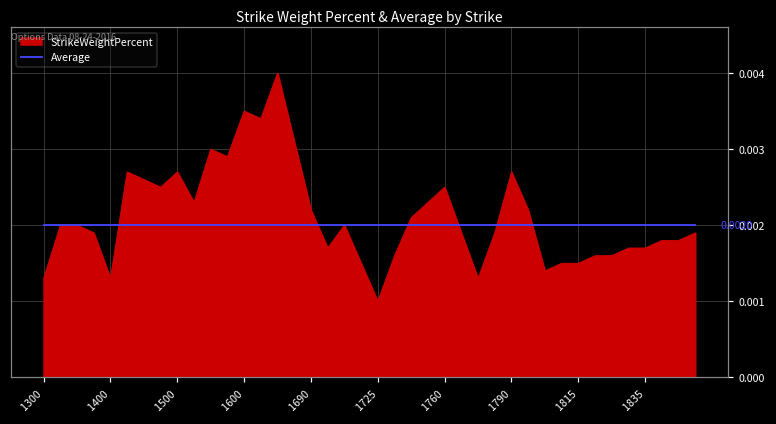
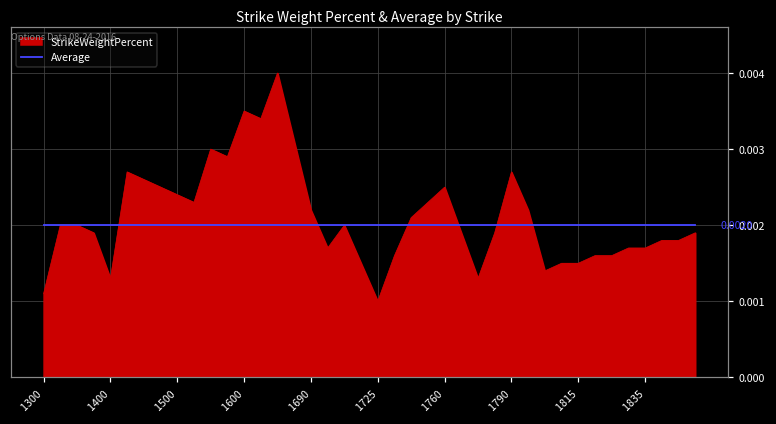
  {
    "StrikeWeightPercent": {
-     "1300": 0.0013,
+     "1300": 0.0011,
      "1400": 0.0013,
-     "1500": 0.0027,
+     "1500": 0.0024,
      "1600": 0.0035,
      "1690": 0.0022,
      "1725": 0.0010,
      "1760": 0.0025,
      "1790": 0.0027,
      "1815": 0.0015,
      "1835": 0.0017
    },
    "Average": {
      "1300": 0.0020,
      "1400": 0.0020,
      "1500": 0.0020,
      "1600": 0.0020,
      "1690": 0.0020,
      "1725": 0.0020,
      "1760": 0.0020,
      "1790": 0.0020,
      "1815": 0.0020,
      "1835": 0.0020
    }
  }
